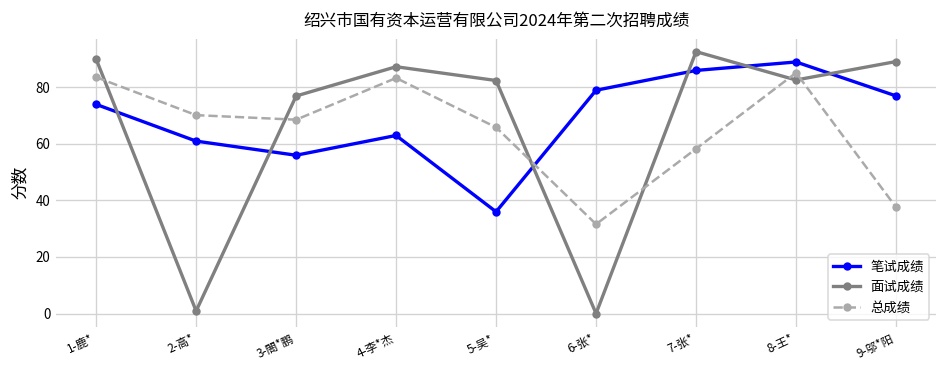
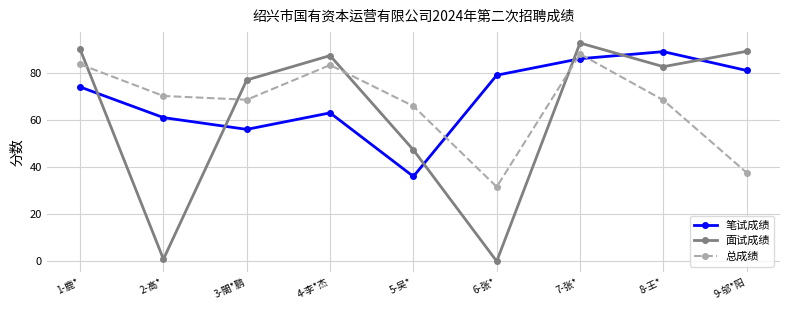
  {
    "笔试成绩": {
      "1-鹿*": 74,
      "2-高*": 61,
      "3-閤*鹏": 56,
      "4-李*杰": 63,
      "5-吴*": 36,
      "6-张*": 79,
      "7-张*": 86,
      "8-王*": 89,
-     "9-邬*阳": 77
+     "9-邬*阳": 81
    },
    "面试成绩": {
      "1-鹿*": 90,
      "2-高*": 1,
      "3-閤*鹏": 77,
      "4-李*杰": 87,
-     "5-吴*": 82,
+     "5-吴*": 47,
      "6-张*": 0,
      "7-张*": 93,
      "8-王*": 83,
      "9-邬*阳": 89
    },
    "总成绩": {
      "1-鹿*": 84,
      "2-高*": 70,
      "3-閤*鹏": 69,
      "4-李*杰": 83,
      "5-吴*": 66,
      "6-张*": 32,
-     "7-张*": 58,
-     "8-王*": 85,
+     "7-张*": 88,
+     "8-王*": 68,
      "9-邬*阳": 38
    }
  }
